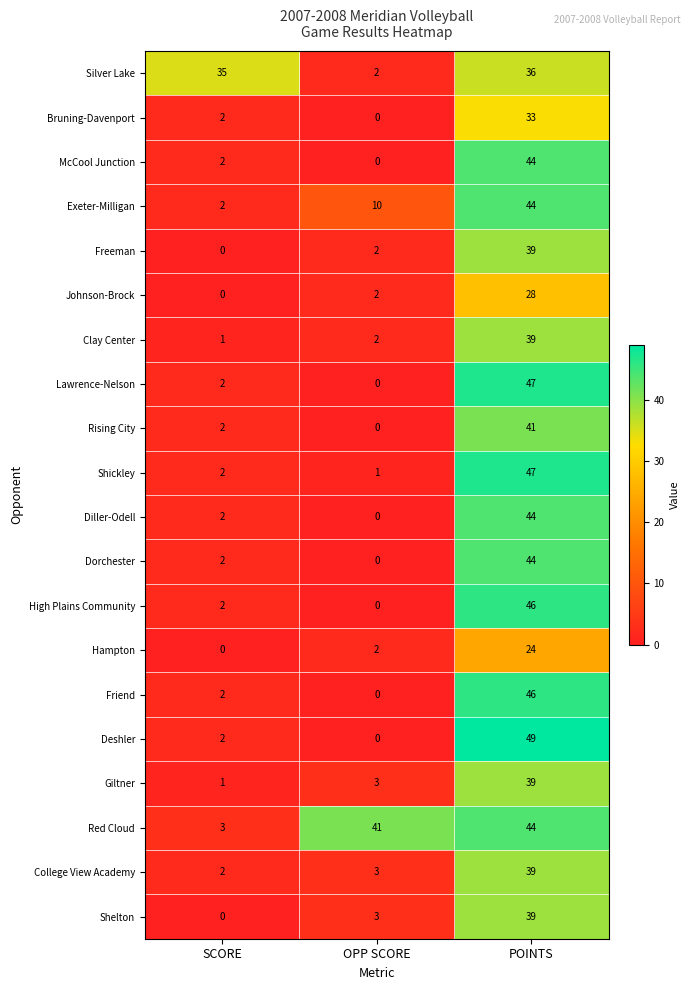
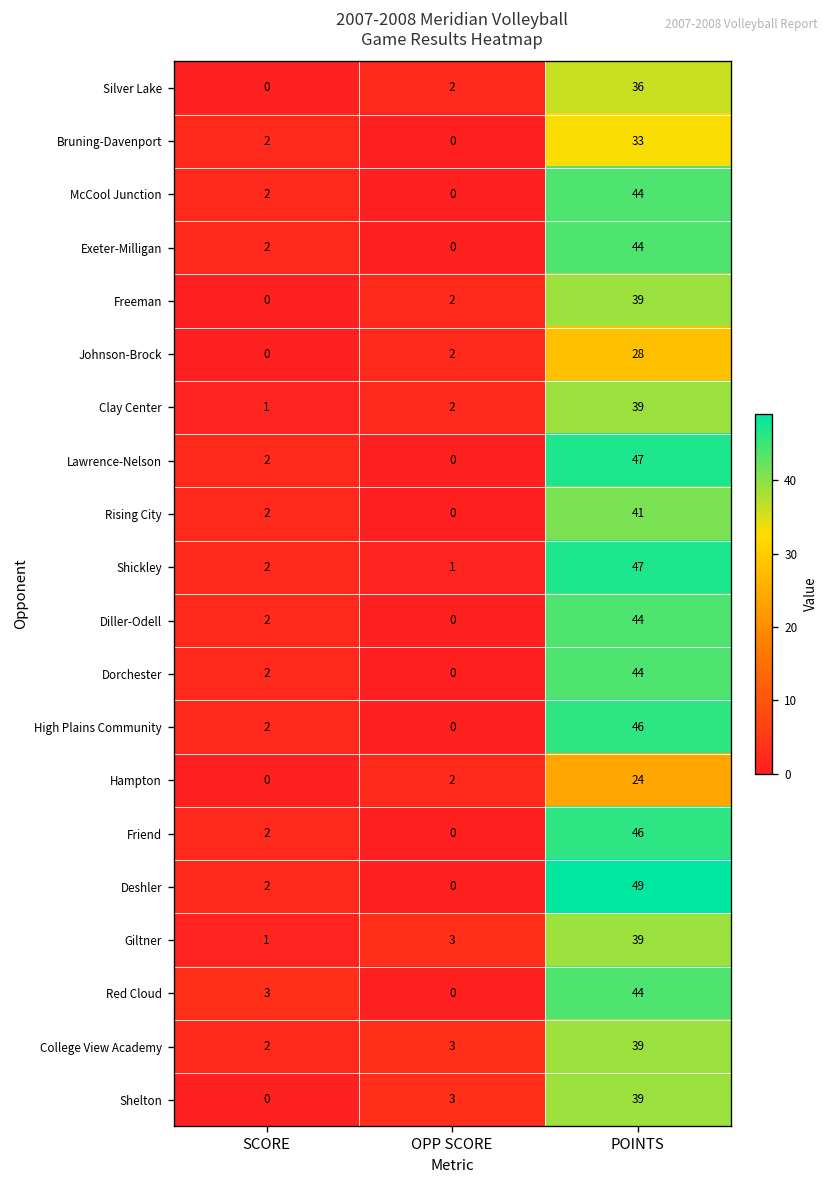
  {
    "Silver Lake": {
-     "SCORE": 35,
+     "SCORE": 0,
      "OPP SCORE": 2,
      "POINTS": 36
    },
    "Bruning-Davenport": {
      "SCORE": 2,
      "OPP SCORE": 0,
      "POINTS": 33
    },
    "McCool Junction": {
      "SCORE": 2,
      "OPP SCORE": 0,
      "POINTS": 44
    },
    "Exeter-Milligan": {
      "SCORE": 2,
-     "OPP SCORE": 10,
+     "OPP SCORE": 0,
      "POINTS": 44
    },
    "Freeman": {
      "SCORE": 0,
      "OPP SCORE": 2,
      "POINTS": 39
    },
    "Johnson-Brock": {
      "SCORE": 0,
      "OPP SCORE": 2,
      "POINTS": 28
    },
    "Clay Center": {
      "SCORE": 1,
      "OPP SCORE": 2,
      "POINTS": 39
    },
    "Lawrence-Nelson": {
      "SCORE": 2,
      "OPP SCORE": 0,
      "POINTS": 47
    },
    "Rising City": {
      "SCORE": 2,
      "OPP SCORE": 0,
      "POINTS": 41
    },
    "Shickley": {
      "SCORE": 2,
      "OPP SCORE": 1,
      "POINTS": 47
    },
    "Diller-Odell": {
      "SCORE": 2,
      "OPP SCORE": 0,
      "POINTS": 44
    },
    "Dorchester": {
      "SCORE": 2,
      "OPP SCORE": 0,
      "POINTS": 44
    },
    "High Plains Community": {
      "SCORE": 2,
      "OPP SCORE": 0,
      "POINTS": 46
    },
    "Hampton": {
      "SCORE": 0,
      "OPP SCORE": 2,
      "POINTS": 24
    },
    "Friend": {
      "SCORE": 2,
      "OPP SCORE": 0,
      "POINTS": 46
    },
    "Deshler": {
      "SCORE": 2,
      "OPP SCORE": 0,
      "POINTS": 49
    },
    "Giltner": {
      "SCORE": 1,
      "OPP SCORE": 3,
      "POINTS": 39
    },
    "Red Cloud": {
      "SCORE": 3,
-     "OPP SCORE": 41,
+     "OPP SCORE": 0,
      "POINTS": 44
    },
    "College View Academy": {
      "SCORE": 2,
      "OPP SCORE": 3,
      "POINTS": 39
    },
    "Shelton": {
      "SCORE": 0,
      "OPP SCORE": 3,
      "POINTS": 39
    }
  }
